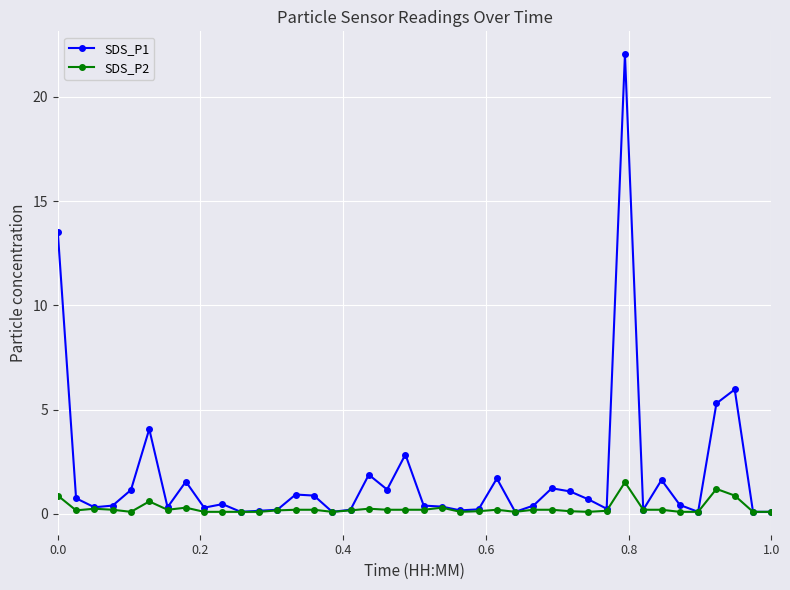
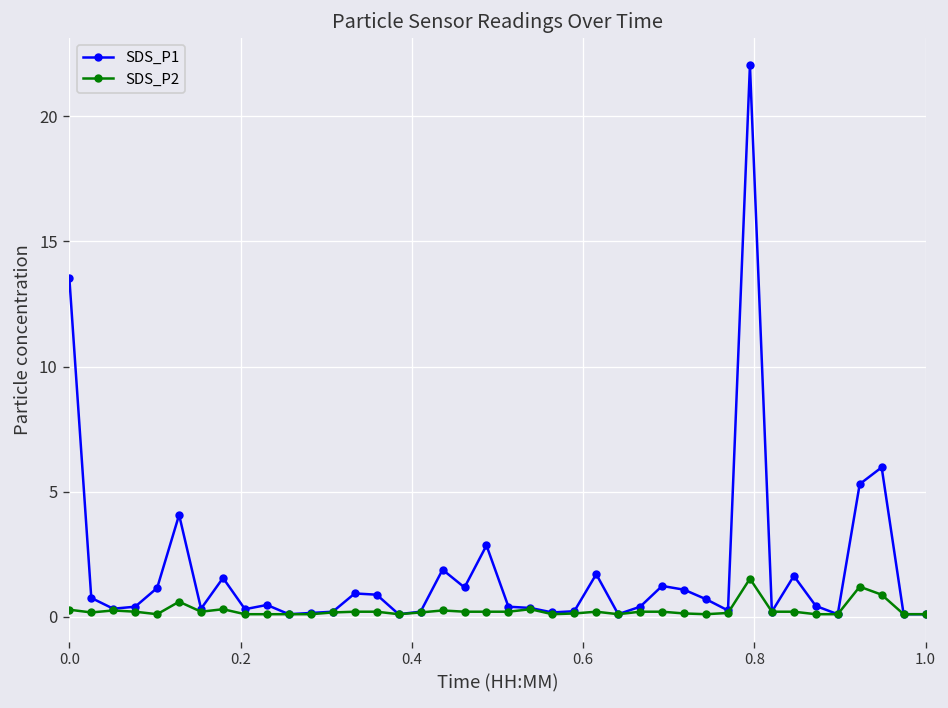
  {
    "SDS_P1": {
      "0.0": 13.5
    },
    "SDS_P2": {
-     "0.0": 0.9
+     "0.0": 0.3
    }
  }
